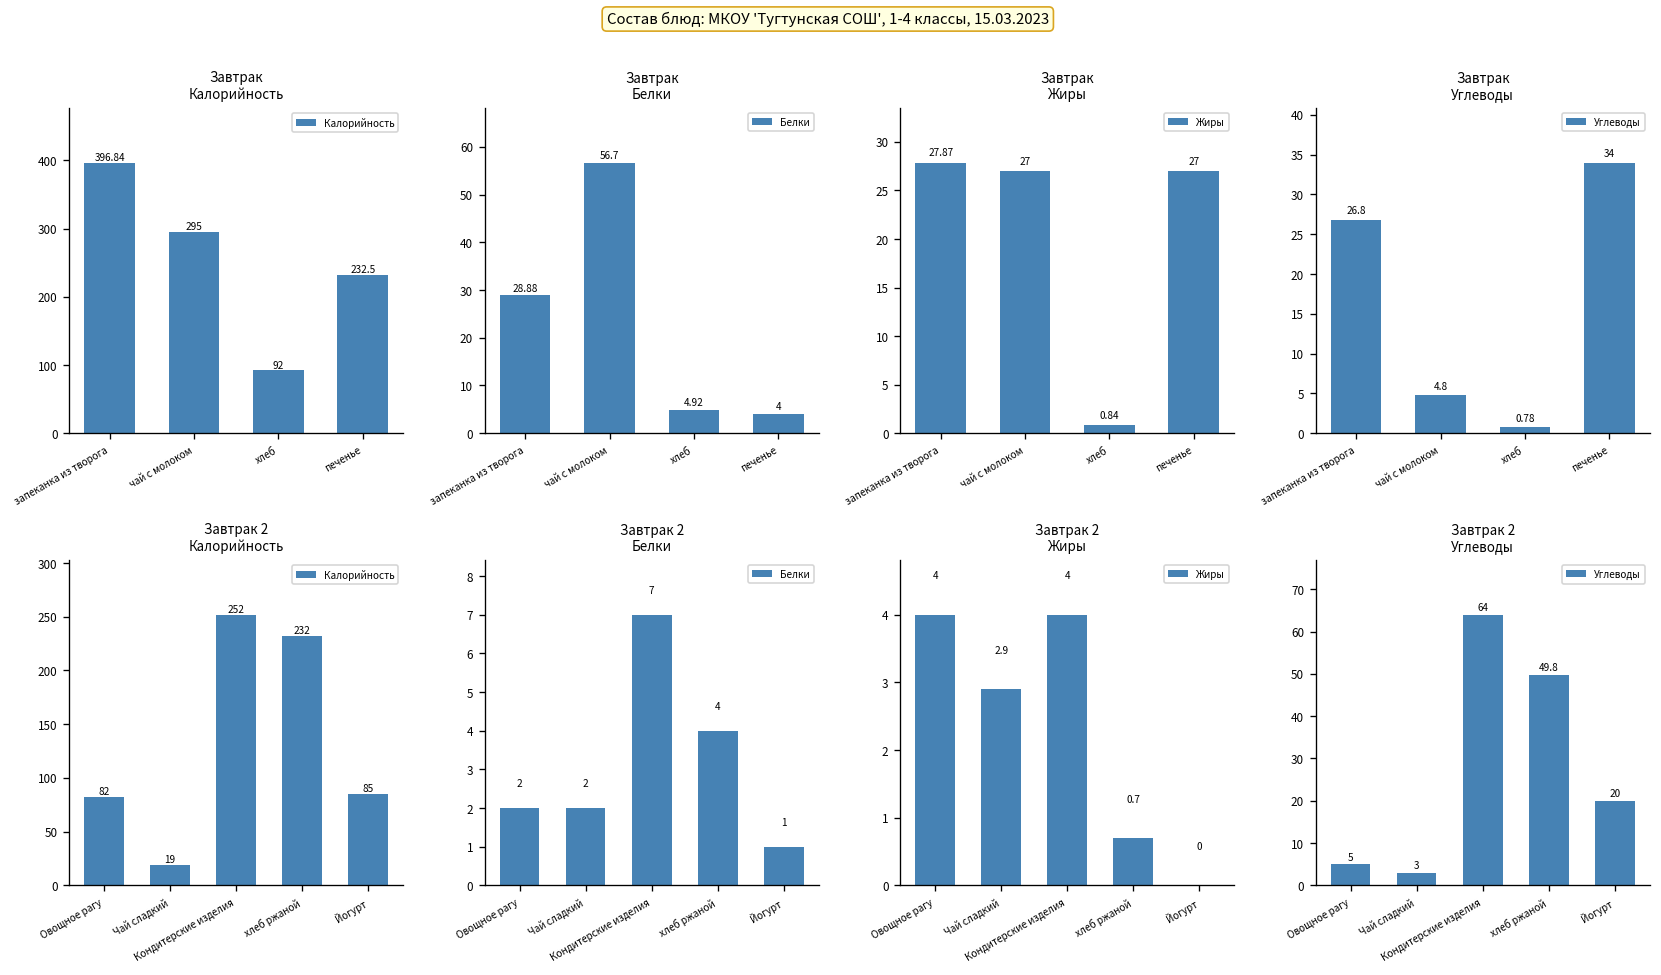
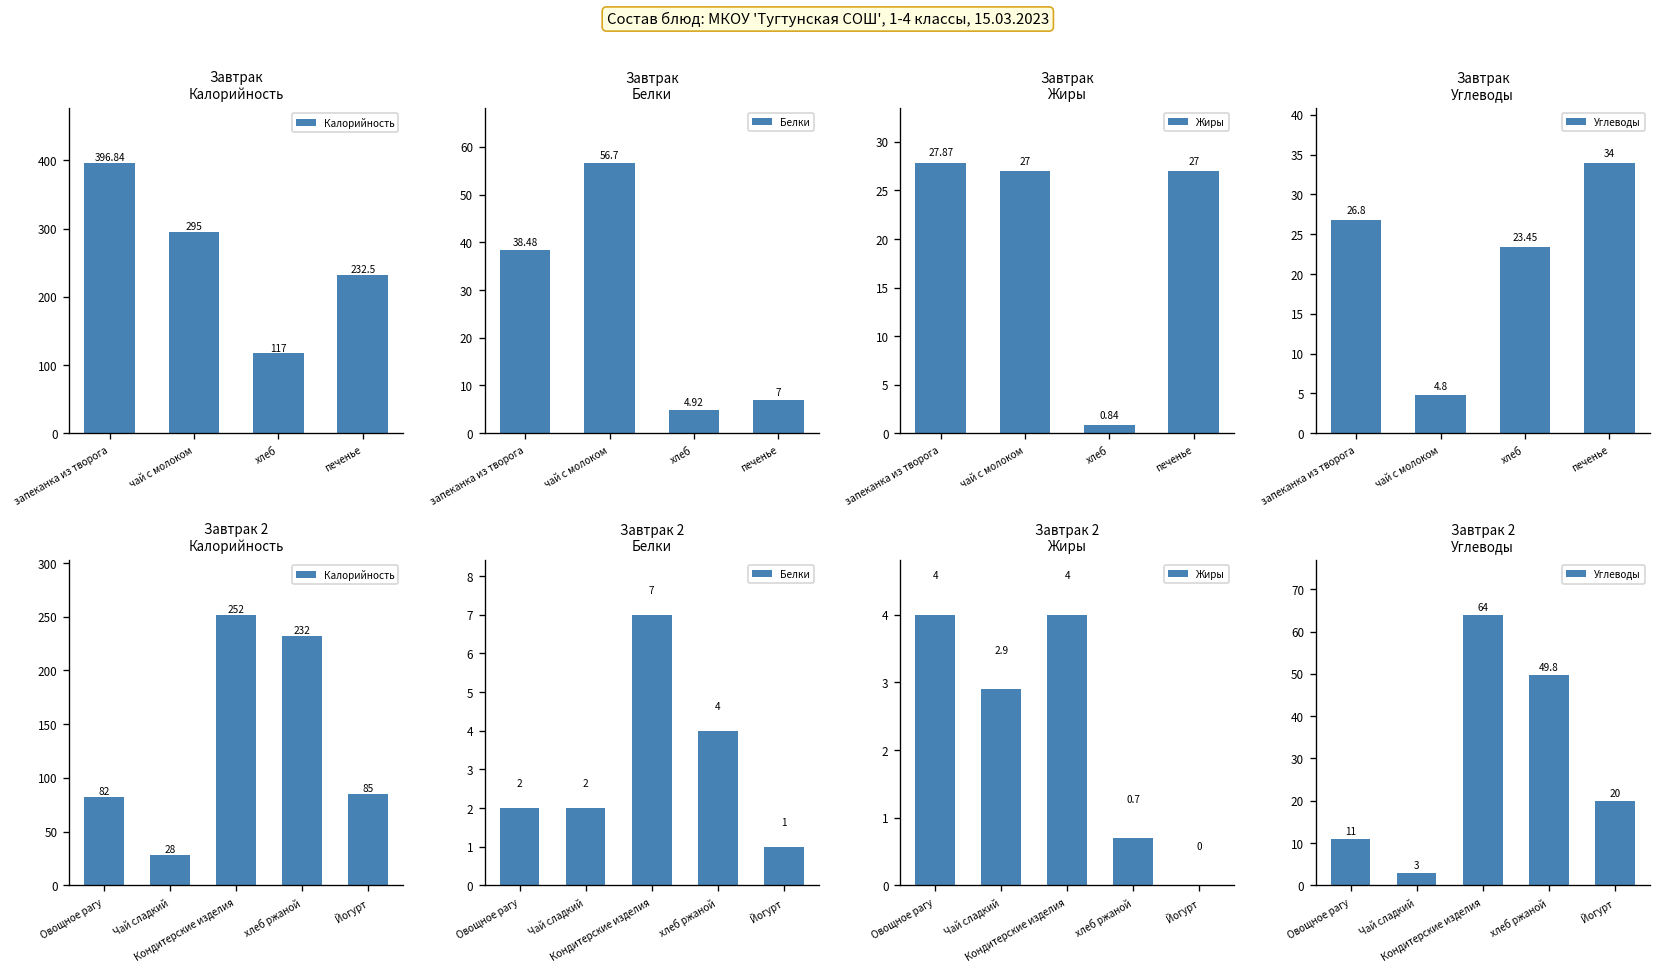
  {
    "Завтрак Калорийность": {
      "запеканка из творога": 396.84,
      "чай с молоком": 295,
-     "хлеб": 92,
+     "хлеб": 117,
      "печенье": 232.5
    },
    "Завтрак Белки": {
-     "запеканка из творога": 28.88,
+     "запеканка из творога": 38.48,
      "чай с молоком": 56.7,
      "хлеб": 4.92,
-     "печенье": 4
+     "печенье": 7
    },
    "Завтрак Жиры": {
      "запеканка из творога": 27.87,
      "чай с молоком": 27,
      "хлеб": 0.84,
      "печенье": 27
    },
    "Завтрак Углеводы": {
      "запеканка из творога": 26.8,
      "чай с молоком": 4.8,
-     "хлеб": 0.78,
+     "хлеб": 23.45,
      "печенье": 34
    },
    "Завтрак 2 Калорийность": {
      "Овощное рагу": 82,
-     "Чай сладкий": 19,
+     "Чай сладкий": 28,
      "Кондитерские изделия": 252,
      "хлеб ржаной": 232,
      "Йогурт": 85
    },
    "Завтрак 2 Белки": {
      "Овощное рагу": 2,
      "Чай сладкий": 2,
      "Кондитерские изделия": 7,
      "хлеб ржаной": 4,
      "Йогурт": 1
    },
    "Завтрак 2 Углеводы": {
-     "Овощное рагу": 5,
+     "Овощное рагу": 11,
      "Чай сладкий": 3,
      "Кондитерские изделия": 64,
      "хлеб ржаной": 49.8,
      "Йогурт": 20
    }
  }
